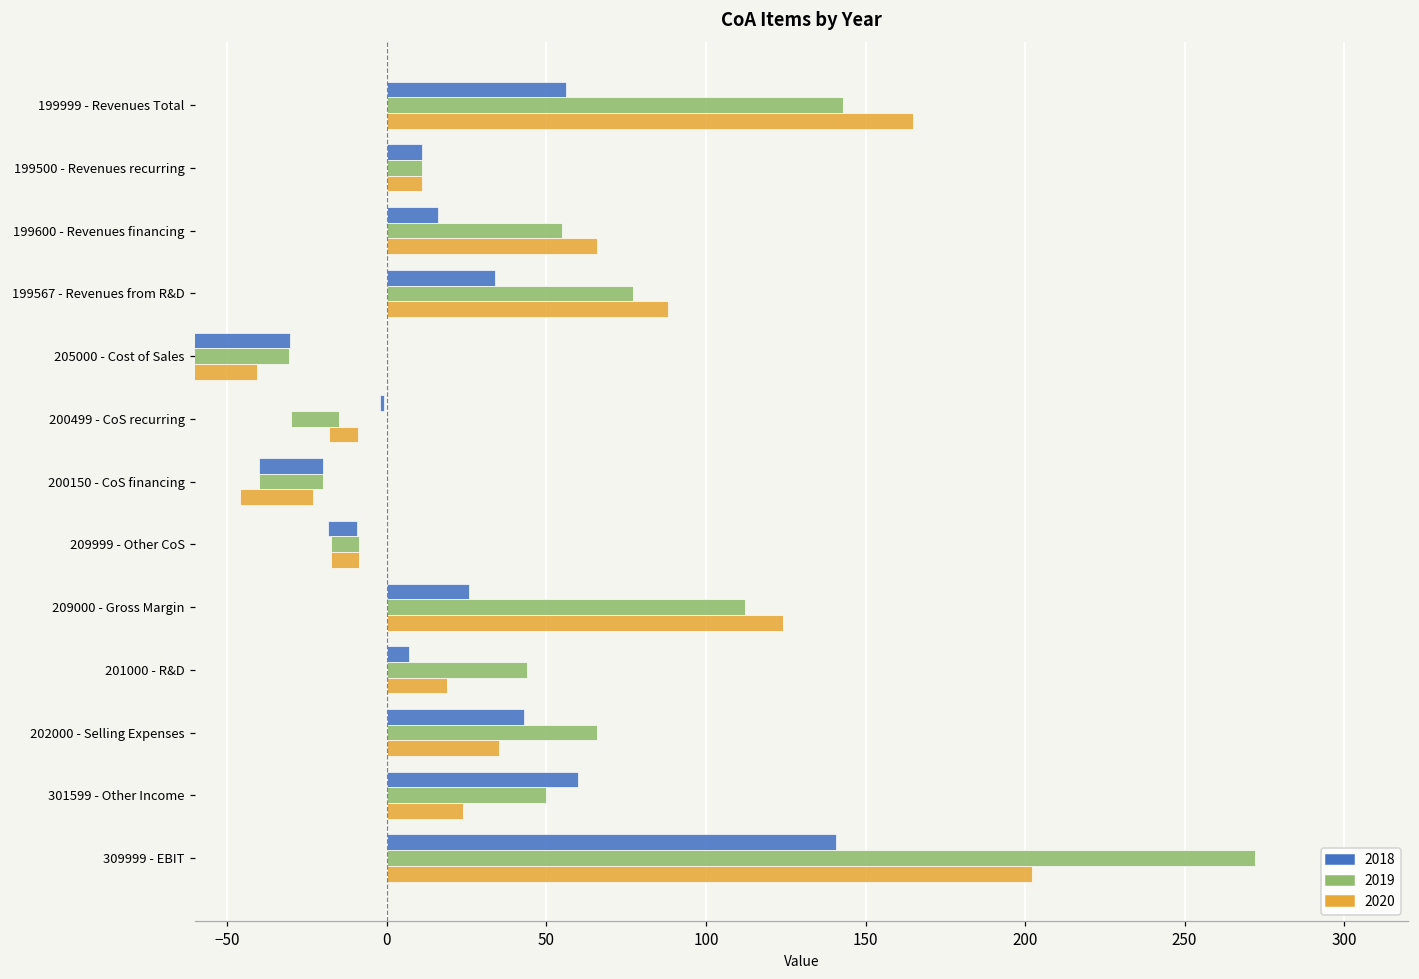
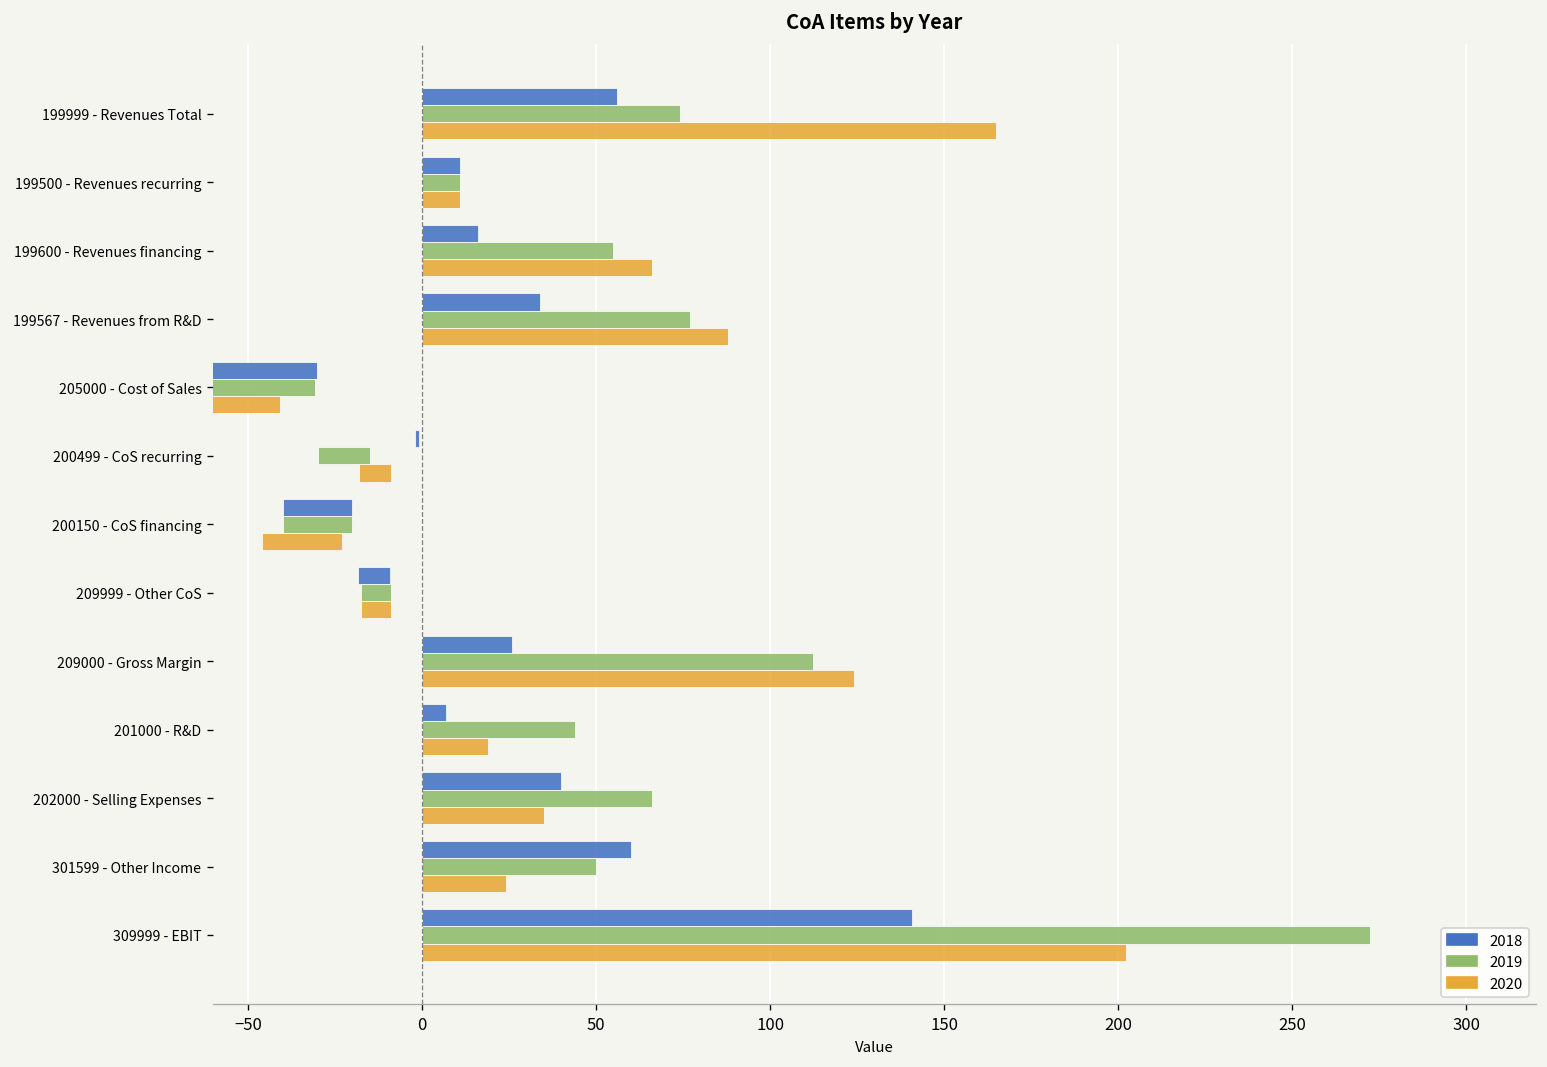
  {
    "2018": {
      "199999 - Revenues Total": 56,
      "199500 - Revenues recurring": 11,
      "199600 - Revenues financing": 16,
      "199567 - Revenues from R&D": 34,
      "209000 - Gross Margin": 26,
      "201000 - R&D": 7,
-     "202000 - Selling Expenses": 43,
+     "202000 - Selling Expenses": 40,
      "301599 - Other Income": 60,
      "309999 - EBIT": 141
    },
    "2019": {
-     "199999 - Revenues Total": 143,
+     "199999 - Revenues Total": 74,
      "199500 - Revenues recurring": 11,
      "199600 - Revenues financing": 55,
      "199567 - Revenues from R&D": 77,
      "209000 - Gross Margin": 112,
      "201000 - R&D": 44,
      "202000 - Selling Expenses": 66,
      "301599 - Other Income": 50,
      "309999 - EBIT": 272
    },
    "2020": {
      "199999 - Revenues Total": 165,
      "199500 - Revenues recurring": 11,
      "199600 - Revenues financing": 66,
      "199567 - Revenues from R&D": 88,
      "209000 - Gross Margin": 124,
      "201000 - R&D": 19,
      "202000 - Selling Expenses": 35,
      "301599 - Other Income": 24,
      "309999 - EBIT": 202
    }
  }
